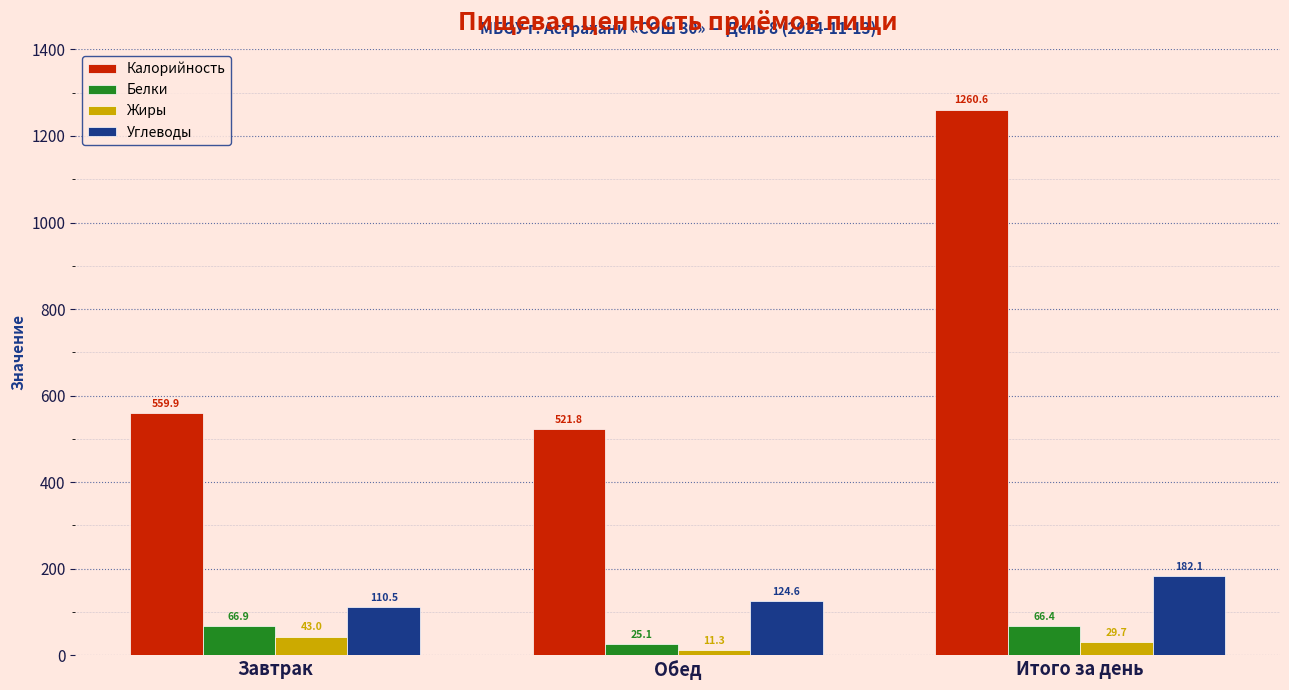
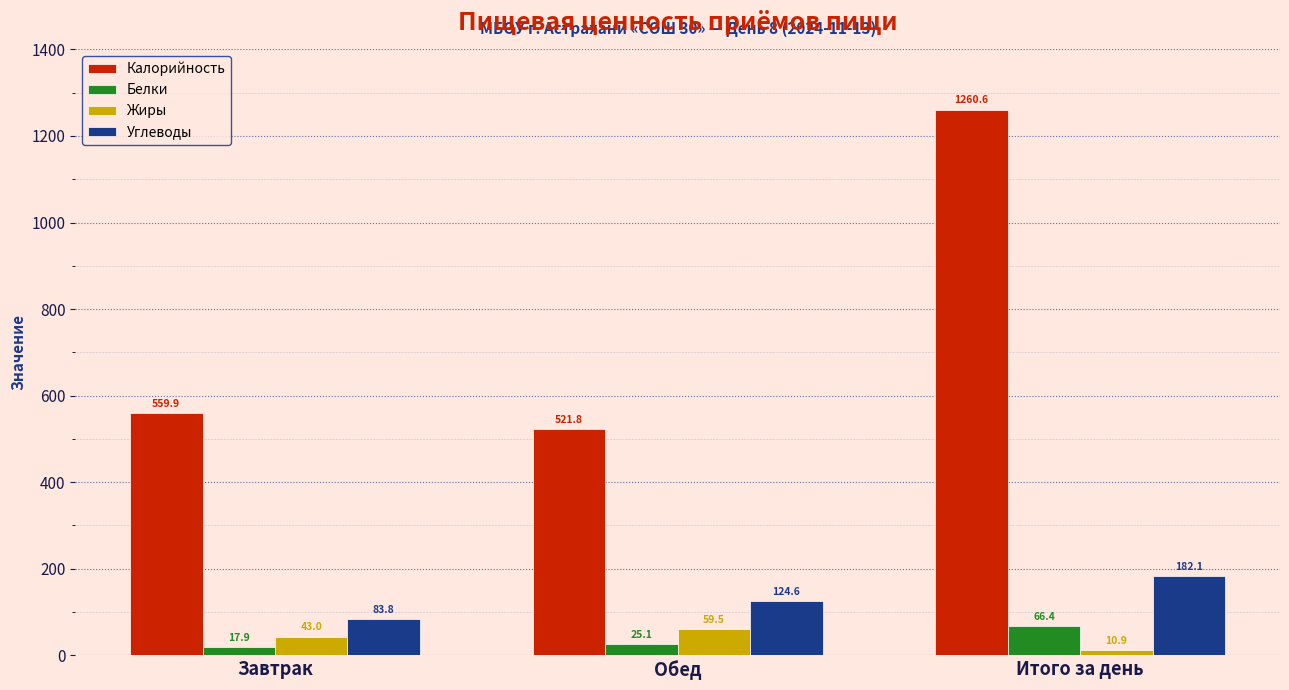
  {
    "Калорийность": {
      "Завтрак": 559.9,
      "Обед": 521.8,
      "Итого за день": 1260.6
    },
    "Белки": {
-     "Завтрак": 66.9,
+     "Завтрак": 17.9,
      "Обед": 25.1,
      "Итого за день": 66.4
    },
    "Жиры": {
      "Завтрак": 43.0,
-     "Обед": 11.3,
-     "Итого за день": 29.7
+     "Обед": 59.5,
+     "Итого за день": 10.9
    },
    "Углеводы": {
-     "Завтрак": 110.5,
+     "Завтрак": 83.8,
      "Обед": 124.6,
      "Итого за день": 182.1
    }
  }
